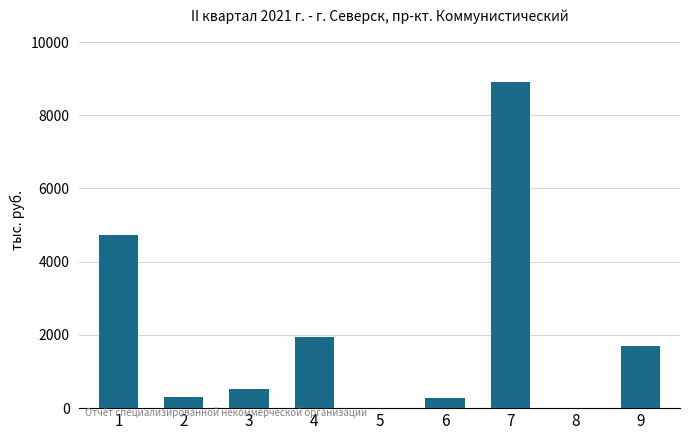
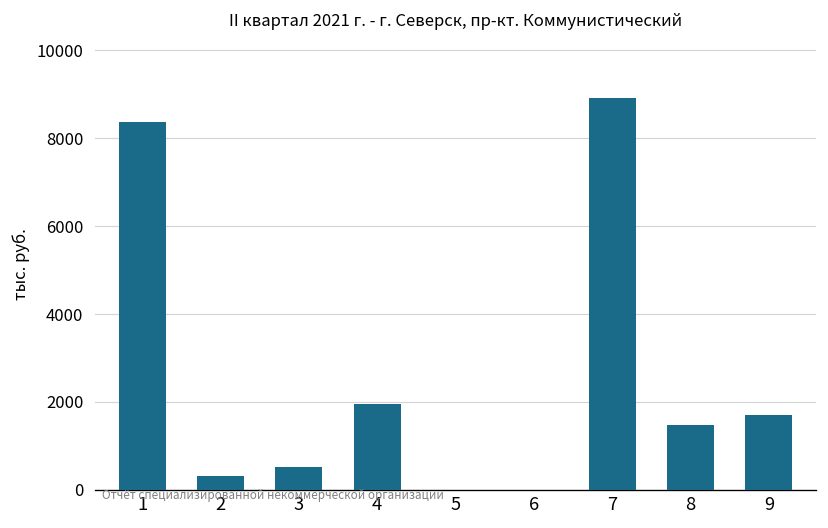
  {
-   "1": 4700,
+   "1": 8400,
    "2": 300,
    "3": 500,
    "4": 1900,
    "5": 0,
-   "6": 300,
+   "6": 0,
    "7": 8900,
-   "8": 0,
+   "8": 1500,
    "9": 1700
  }
